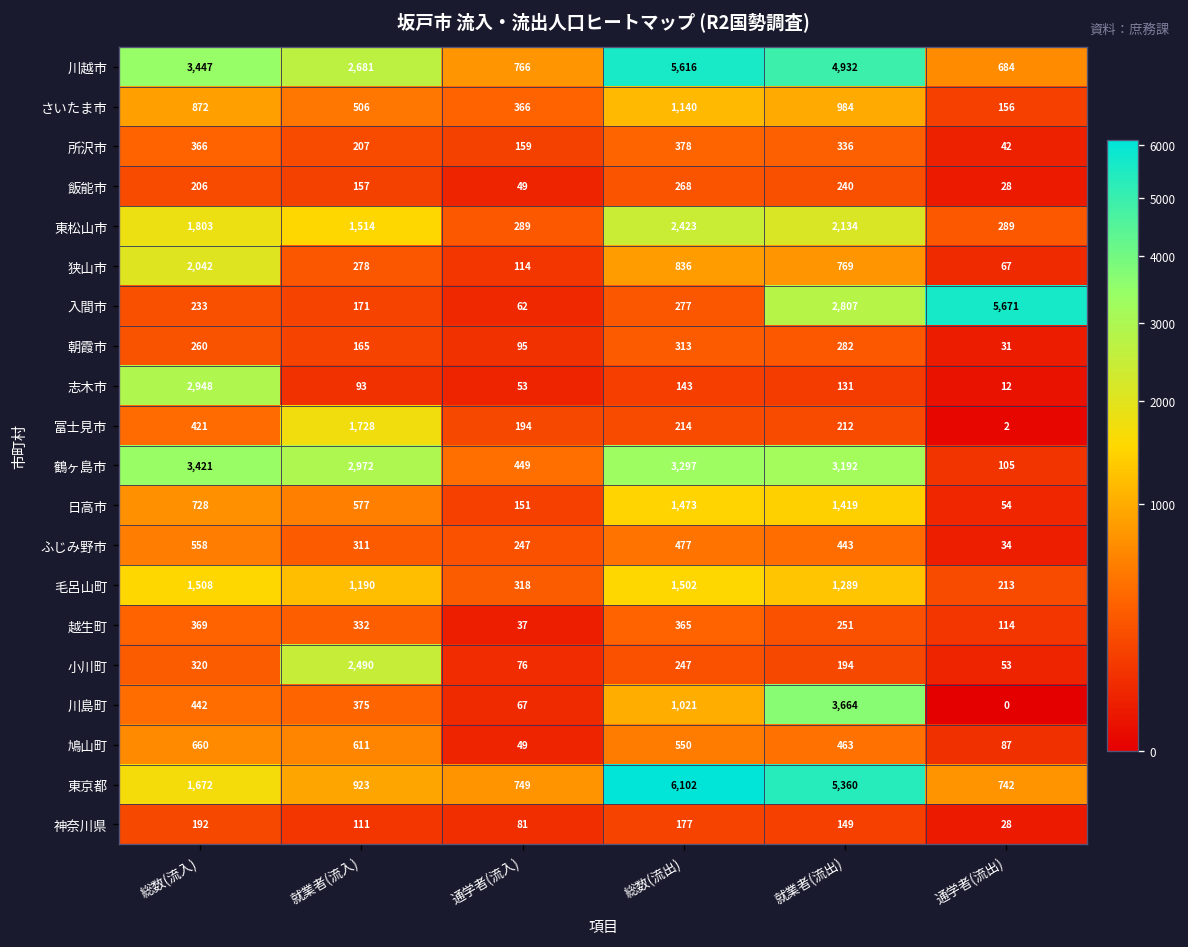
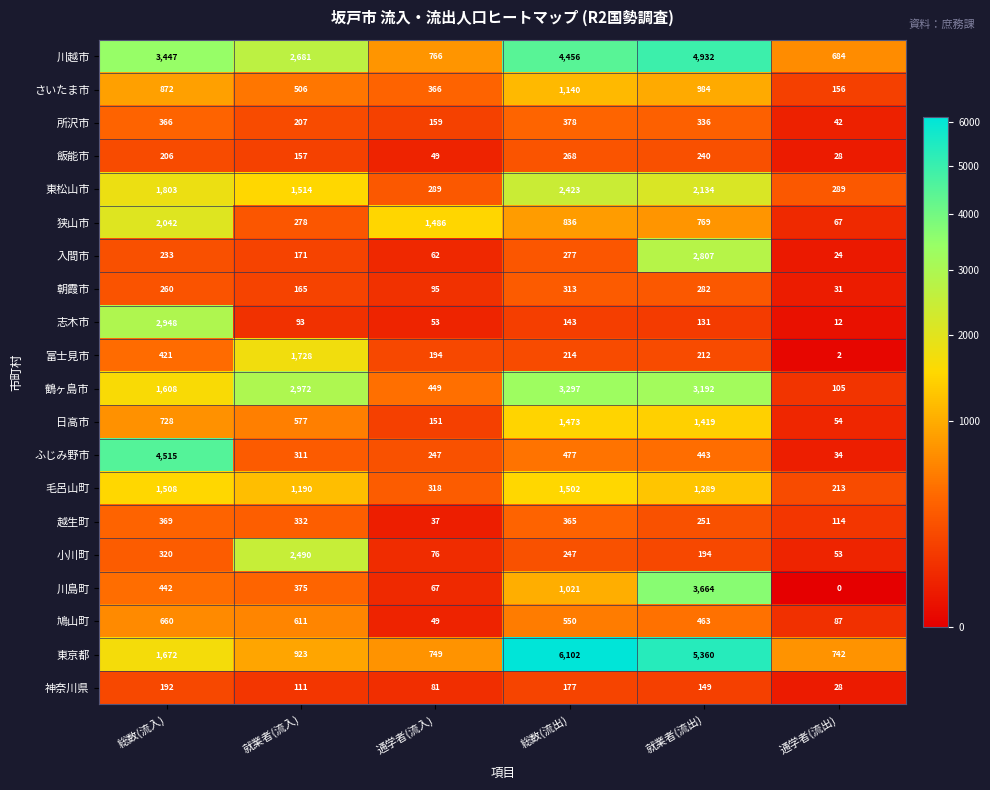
  {
    "川越市": {
      "総数(流入)": "3,447",
      "就業者(流入)": "2,681",
      "通学者(流入)": "766",
-     "総数(流出)": "5,616",
+     "総数(流出)": "4,456",
      "就業者(流出)": "4,932",
      "通学者(流出)": "684"
    },
    "さいたま市": {
      "総数(流入)": "872",
      "就業者(流入)": "506",
      "通学者(流入)": "366",
      "総数(流出)": "1,140",
      "就業者(流出)": "984",
      "通学者(流出)": "156"
    },
    "所沢市": {
      "総数(流入)": "366",
      "就業者(流入)": "207",
      "通学者(流入)": "159",
      "総数(流出)": "378",
      "就業者(流出)": "336",
      "通学者(流出)": "42"
    },
    "飯能市": {
      "総数(流入)": "206",
      "就業者(流入)": "157",
      "通学者(流入)": "49",
      "総数(流出)": "268",
      "就業者(流出)": "240",
      "通学者(流出)": "28"
    },
    "東松山市": {
      "総数(流入)": "1,803",
      "就業者(流入)": "1,514",
      "通学者(流入)": "289",
      "総数(流出)": "2,423",
      "就業者(流出)": "2,134",
      "通学者(流出)": "289"
    },
    "狭山市": {
      "総数(流入)": "2,042",
      "就業者(流入)": "278",
-     "通学者(流入)": "114",
+     "通学者(流入)": "1,486",
      "総数(流出)": "836",
      "就業者(流出)": "769",
      "通学者(流出)": "67"
    },
    "入間市": {
      "総数(流入)": "233",
      "就業者(流入)": "171",
      "通学者(流入)": "62",
      "総数(流出)": "277",
      "就業者(流出)": "2,807",
-     "通学者(流出)": "5,671"
+     "通学者(流出)": "24"
    },
    "朝霞市": {
      "総数(流入)": "260",
      "就業者(流入)": "165",
      "通学者(流入)": "95",
      "総数(流出)": "313",
      "就業者(流出)": "282",
      "通学者(流出)": "31"
    },
    "志木市": {
      "総数(流入)": "2,948",
      "就業者(流入)": "93",
      "通学者(流入)": "53",
      "総数(流出)": "143",
      "就業者(流出)": "131",
      "通学者(流出)": "12"
    },
    "富士見市": {
      "総数(流入)": "421",
      "就業者(流入)": "1,728",
      "通学者(流入)": "194",
      "総数(流出)": "214",
      "就業者(流出)": "212",
      "通学者(流出)": "2"
    },
    "鶴ヶ島市": {
-     "総数(流入)": "3,421",
+     "総数(流入)": "1,608",
      "就業者(流入)": "2,972",
      "通学者(流入)": "449",
      "総数(流出)": "3,297",
      "就業者(流出)": "3,192",
      "通学者(流出)": "105"
    },
    "日高市": {
      "総数(流入)": "728",
      "就業者(流入)": "577",
      "通学者(流入)": "151",
      "総数(流出)": "1,473",
      "就業者(流出)": "1,419",
      "通学者(流出)": "54"
    },
    "ふじみ野市": {
-     "総数(流入)": "558",
+     "総数(流入)": "4,515",
      "就業者(流入)": "311",
      "通学者(流入)": "247",
      "総数(流出)": "477",
      "就業者(流出)": "443",
      "通学者(流出)": "34"
    },
    "毛呂山町": {
      "総数(流入)": "1,508",
      "就業者(流入)": "1,190",
      "通学者(流入)": "318",
      "総数(流出)": "1,502",
      "就業者(流出)": "1,289",
      "通学者(流出)": "213"
    },
    "越生町": {
      "総数(流入)": "369",
      "就業者(流入)": "332",
      "通学者(流入)": "37",
      "総数(流出)": "365",
      "就業者(流出)": "251",
      "通学者(流出)": "114"
    },
    "小川町": {
      "総数(流入)": "320",
      "就業者(流入)": "2,490",
      "通学者(流入)": "76",
      "総数(流出)": "247",
      "就業者(流出)": "194",
      "通学者(流出)": "53"
    },
    "川島町": {
      "総数(流入)": "442",
      "就業者(流入)": "375",
      "通学者(流入)": "67",
      "総数(流出)": "1,021",
      "就業者(流出)": "3,664",
      "通学者(流出)": "0"
    },
    "鳩山町": {
      "総数(流入)": "660",
      "就業者(流入)": "611",
      "通学者(流入)": "49",
      "総数(流出)": "550",
      "就業者(流出)": "463",
      "通学者(流出)": "87"
    },
    "東京都": {
      "総数(流入)": "1,672",
      "就業者(流入)": "923",
      "通学者(流入)": "749",
      "総数(流出)": "6,102",
      "就業者(流出)": "5,360",
      "通学者(流出)": "742"
    },
    "神奈川県": {
      "総数(流入)": "192",
      "就業者(流入)": "111",
      "通学者(流入)": "81",
      "総数(流出)": "177",
      "就業者(流出)": "149",
      "通学者(流出)": "28"
    }
  }
